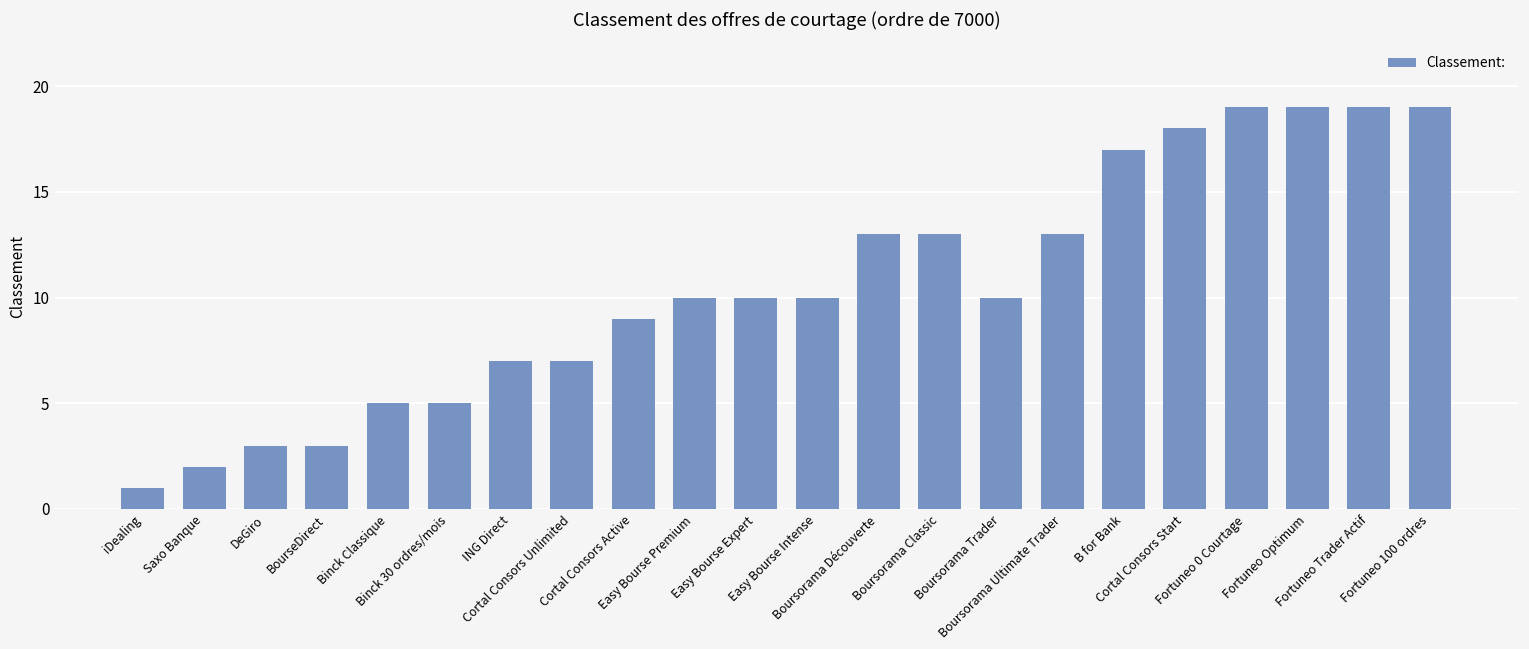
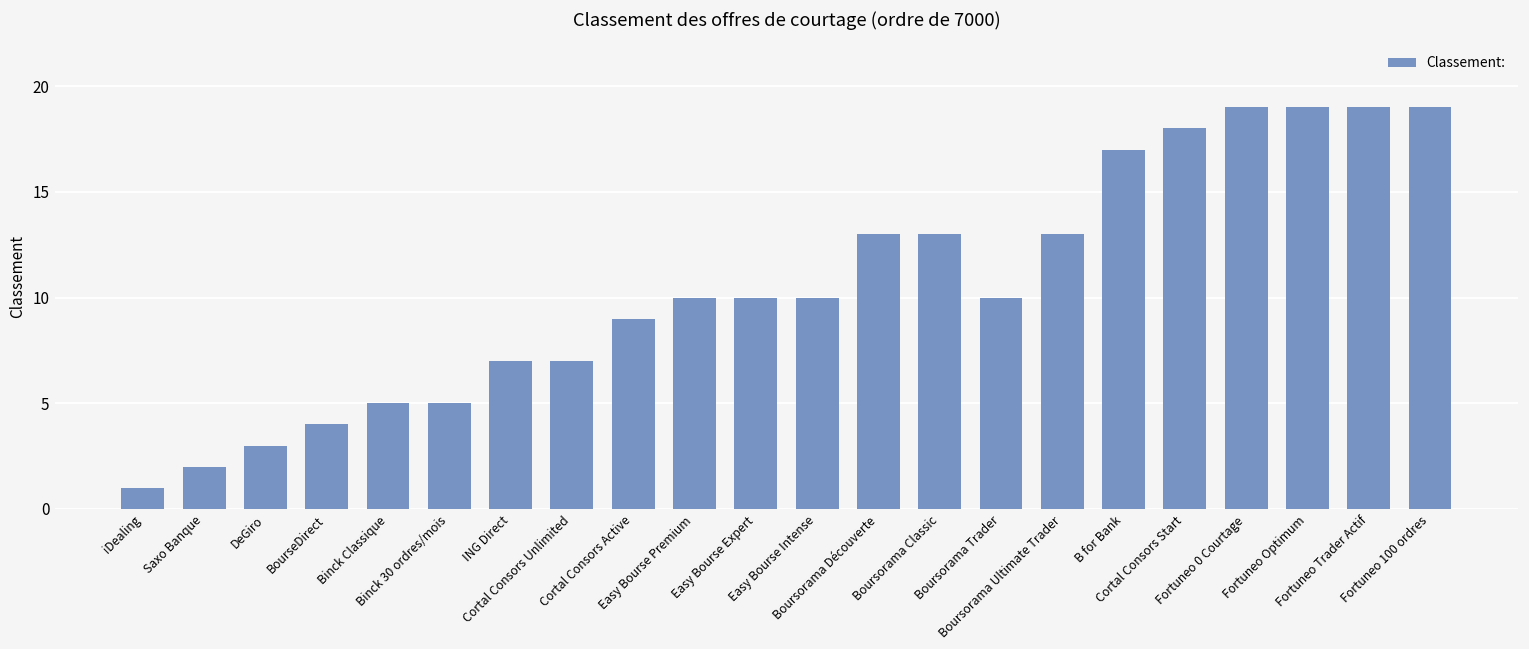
  {
    "iDealing": 1,
    "Saxo Banque": 2,
    "DeGiro": 3,
-   "BourseDirect": 3,
+   "BourseDirect": 4,
    "Binck Classique": 5,
    "Binck 30 ordres/mois": 5,
    "ING Direct": 7,
    "Cortal Consors Unlimited": 7,
    "Cortal Consors Active": 9,
    "Easy Bourse Premium": 10,
    "Easy Bourse Expert": 10,
    "Easy Bourse Intense": 10,
    "Boursorama Découverte": 13,
    "Boursorama Classic": 13,
    "Boursorama Trader": 10,
    "Boursorama Ultimate Trader": 13,
    "B for Bank": 17,
    "Cortal Consors Start": 18,
    "Fortuneo 0 Courtage": 19,
    "Fortuneo Optimum": 19,
    "Fortuneo Trader Actif": 19,
    "Fortuneo 100 ordres": 19
  }
